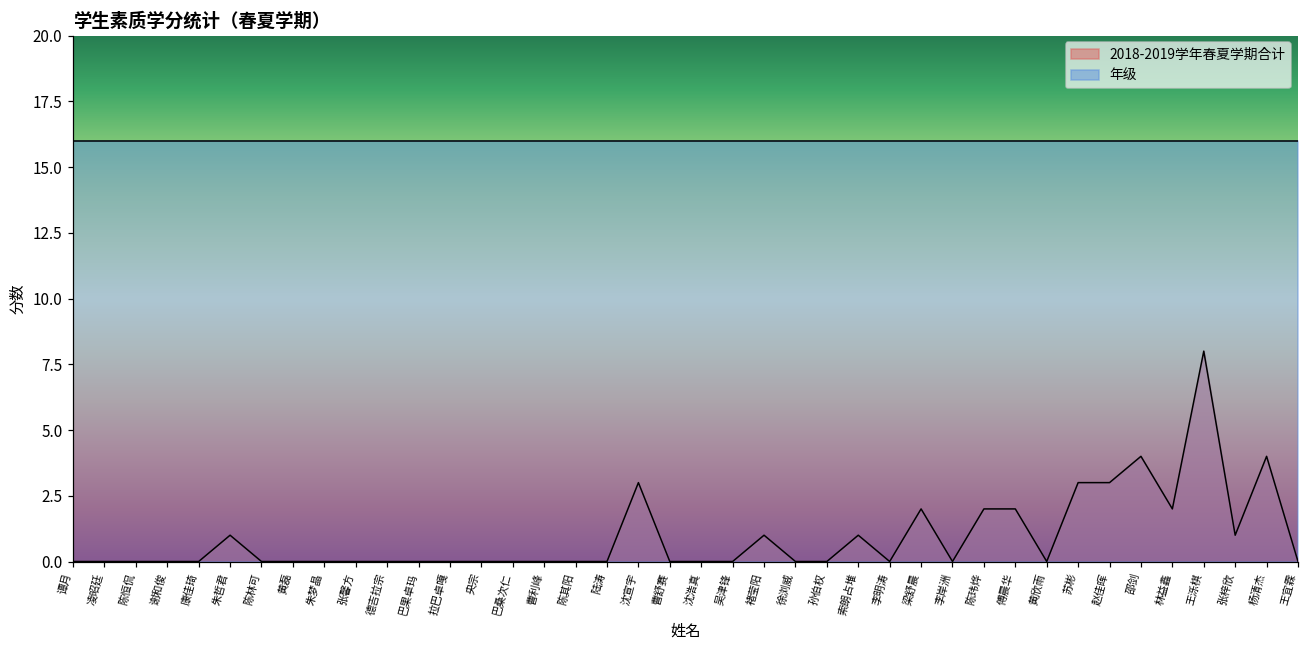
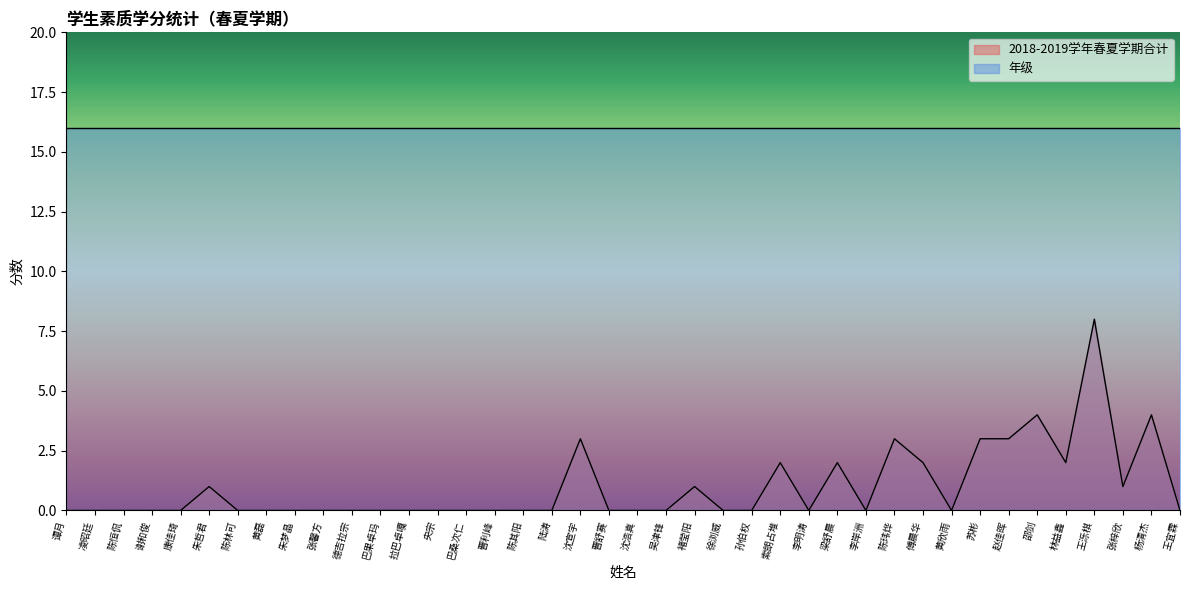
  {
    "2018-2019学年春夏学期合计": {
      "谭月": 0,
      "凌昭廷": 0,
      "陈恒侃": 0,
      "谢和俊": 0,
      "康佳琦": 0,
      "朱哲君": 1,
      "陈林可": 0,
      "黄磊": 0,
      "朱梦晶": 0,
      "张馨方": 0,
      "德吉拉宗": 0,
      "巴果卓玛": 0,
      "拉巴卓嘎": 0,
      "央宗": 0,
      "巴桑次仁": 0,
      "曹利峰": 0,
      "陈其阳": 0,
      "陆涛": 0,
      "沈宣宇": 3,
      "曹舒赛": 0,
      "沈浩真": 0,
      "吴津锋": 0,
      "褚莹阳": 1,
      "徐浏威": 0,
      "孙伯权": 0,
-     "索朗占堆": 1,
+     "索朗占堆": 2,
      "李明涛": 0,
      "梁舒晨": 2,
      "李岸洲": 0,
-     "陈玮烨": 2,
+     "陈玮烨": 3,
      "傅晨华": 2,
      "黄欣雨": 0,
      "苏彬": 3,
      "赵佳晖": 3,
      "邵剑": 4,
      "林益鑫": 2,
      "王泺棋": 8,
      "张梓欣": 1,
      "杨清杰": 4,
      "王宜霖": 0
    },
    "年级": {
      "谭月": 16,
      "凌昭廷": 16,
      "陈恒侃": 16,
      "谢和俊": 16,
      "康佳琦": 16,
      "朱哲君": 16,
      "陈林可": 16,
      "黄磊": 16,
      "朱梦晶": 16,
      "张馨方": 16,
      "德吉拉宗": 16,
      "巴果卓玛": 16,
      "拉巴卓嘎": 16,
      "央宗": 16,
      "巴桑次仁": 16,
      "曹利峰": 16,
      "陈其阳": 16,
      "陆涛": 16,
      "沈宣宇": 16,
      "曹舒赛": 16,
      "沈浩真": 16,
      "吴津锋": 16,
      "褚莹阳": 16,
      "徐浏威": 16,
      "孙伯权": 16,
      "索朗占堆": 16,
      "李明涛": 16,
      "梁舒晨": 16,
      "李岸洲": 16,
      "陈玮烨": 16,
      "傅晨华": 16,
      "黄欣雨": 16,
      "苏彬": 16,
      "赵佳晖": 16,
      "邵剑": 16,
      "林益鑫": 16,
      "王泺棋": 16,
      "张梓欣": 16,
      "杨清杰": 16,
      "王宜霖": 16
    }
  }
